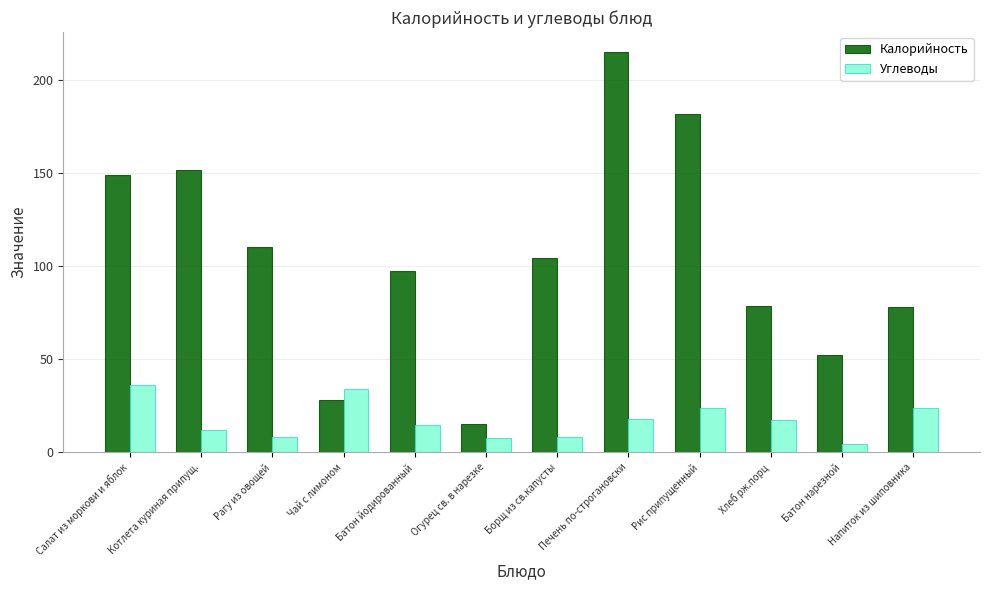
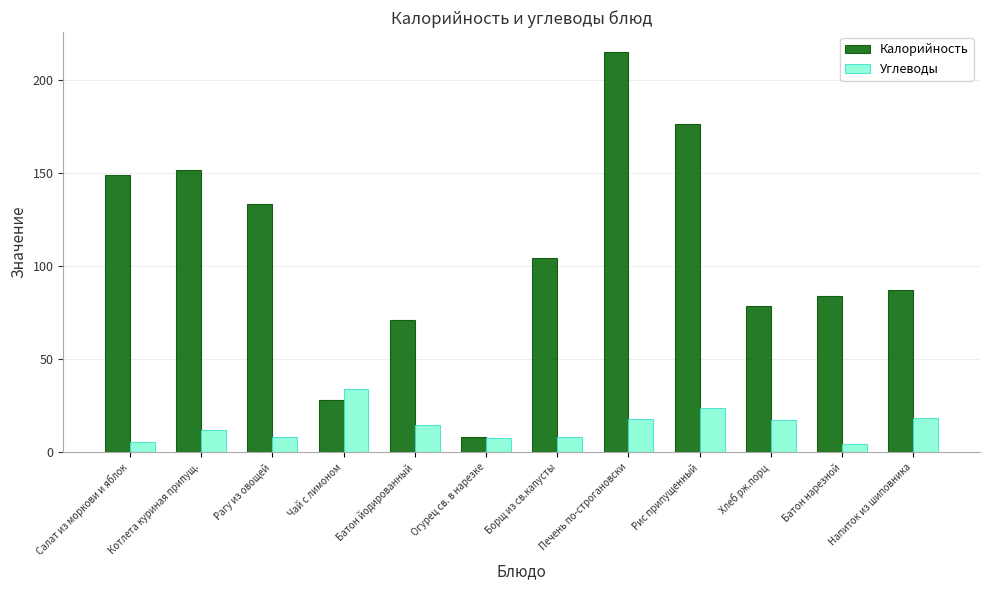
  {
    "Калорийность": {
      "Салат из моркови и яблок": 149,
      "Котлета куриная припущ.": 152,
-     "Рагу из овощей": 110,
+     "Рагу из овощей": 133,
      "Чай с лимоном": 28,
-     "Батон йодированный": 97,
-     "Огурец св. в нарезке": 15,
+     "Батон йодированный": 71,
+     "Огурец св. в нарезке": 9,
      "Борщ из св.капусты": 104,
      "Печень по-строгановски": 215,
-     "Рис припущенный": 182,
+     "Рис припущенный": 177,
      "Хлеб рж.порц": 79,
-     "Батон нарезной": 52,
-     "Напиток из шиповника": 78
+     "Батон нарезной": 84,
+     "Напиток из шиповника": 87
    },
    "Углеводы": {
-     "Салат из моркови и яблок": 36,
+     "Салат из моркови и яблок": 6,
      "Котлета куриная припущ.": 12,
      "Рагу из овощей": 8,
      "Чай с лимоном": 34,
      "Батон йодированный": 15,
      "Огурец св. в нарезке": 8,
      "Борщ из св.капусты": 8,
      "Печень по-строгановски": 18,
      "Рис припущенный": 24,
      "Хлеб рж.порц": 17,
      "Батон нарезной": 5,
-     "Напиток из шиповника": 24
+     "Напиток из шиповника": 18
    }
  }
